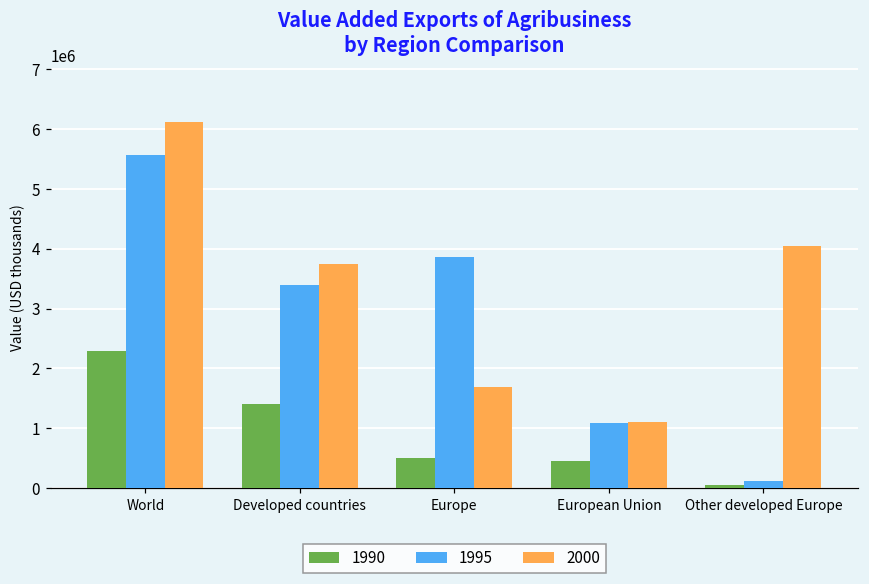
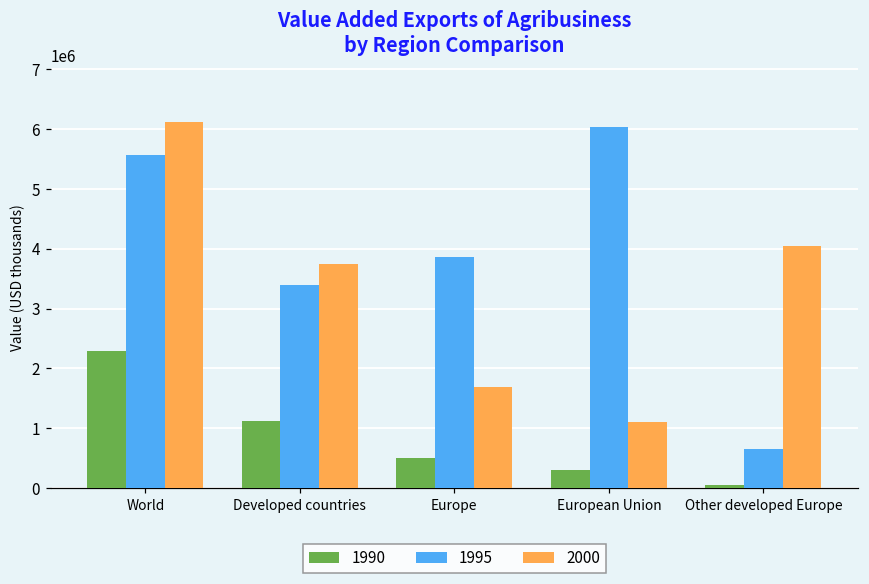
  {
    "1990": {
      "World": 2300000,
-     "Developed countries": 1400000,
+     "Developed countries": 1100000,
      "Europe": 500000,
-     "European Union": 500000,
+     "European Union": 300000,
      "Other developed Europe": 0
    },
    "1995": {
      "World": 5600000,
      "Developed countries": 3400000,
      "Europe": 3900000,
-     "European Union": 1100000,
-     "Other developed Europe": 100000
+     "European Union": 6000000,
+     "Other developed Europe": 700000
    },
    "2000": {
      "World": 6100000,
      "Developed countries": 3700000,
      "Europe": 1700000,
      "European Union": 1100000,
      "Other developed Europe": 4000000
    }
  }
